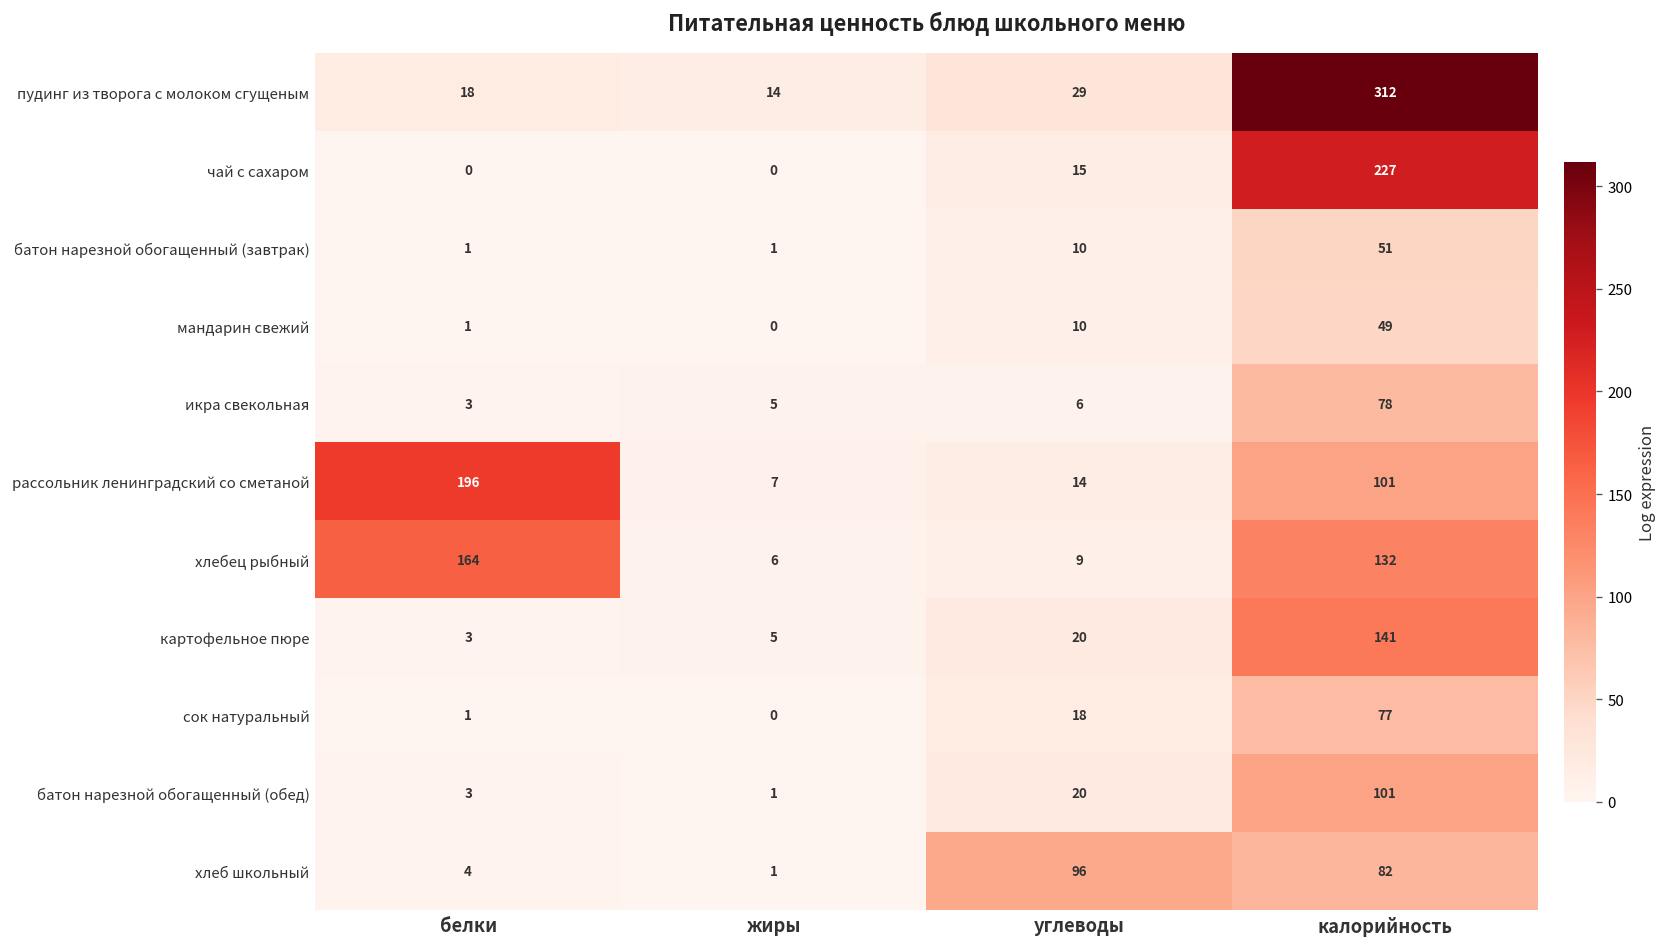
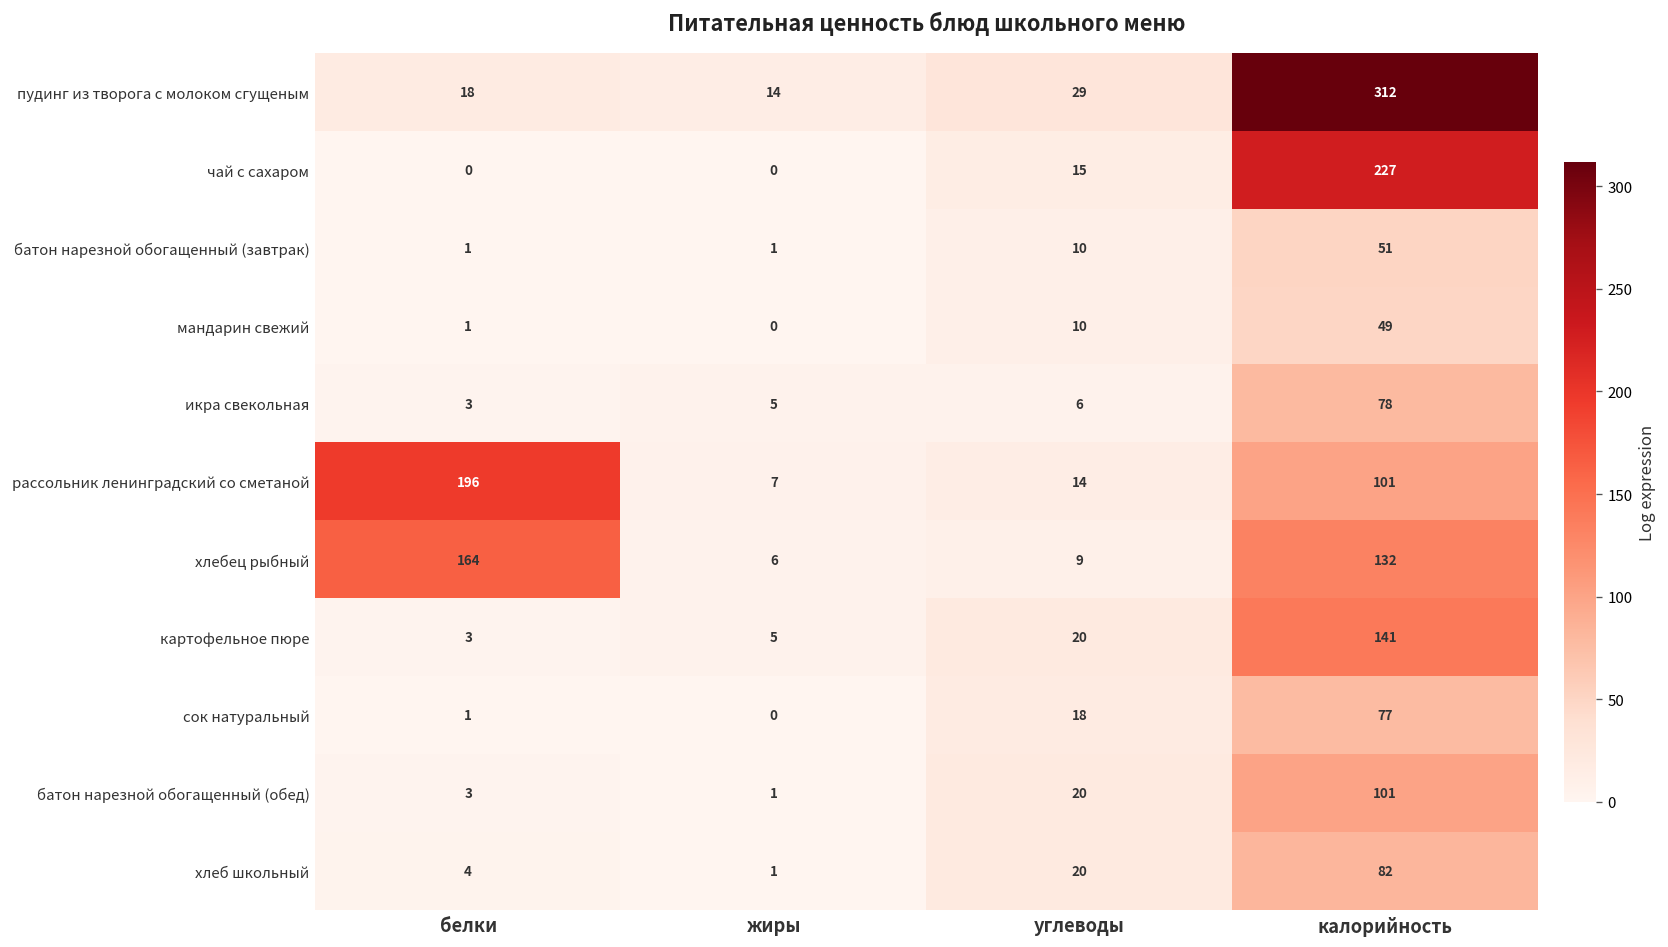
  {
    "пудинг из творога с молоком сгущеным": {
      "белки": 18,
      "жиры": 14,
      "углеводы": 29,
      "калорийность": 312
    },
    "чай с сахаром": {
      "белки": 0,
      "жиры": 0,
      "углеводы": 15,
      "калорийность": 227
    },
    "батон нарезной обогащенный (завтрак)": {
      "белки": 1,
      "жиры": 1,
      "углеводы": 10,
      "калорийность": 51
    },
    "мандарин свежий": {
      "белки": 1,
      "жиры": 0,
      "углеводы": 10,
      "калорийность": 49
    },
    "икра свекольная": {
      "белки": 3,
      "жиры": 5,
      "углеводы": 6,
      "калорийность": 78
    },
    "рассольник ленинградский со сметаной": {
      "белки": 196,
      "жиры": 7,
      "углеводы": 14,
      "калорийность": 101
    },
    "хлебец рыбный": {
      "белки": 164,
      "жиры": 6,
      "углеводы": 9,
      "калорийность": 132
    },
    "картофельное пюре": {
      "белки": 3,
      "жиры": 5,
      "углеводы": 20,
      "калорийность": 141
    },
    "сок натуральный": {
      "белки": 1,
      "жиры": 0,
      "углеводы": 18,
      "калорийность": 77
    },
    "батон нарезной обогащенный (обед)": {
      "белки": 3,
      "жиры": 1,
      "углеводы": 20,
      "калорийность": 101
    },
    "хлеб школьный": {
      "белки": 4,
      "жиры": 1,
-     "углеводы": 96,
+     "углеводы": 20,
      "калорийность": 82
    }
  }
